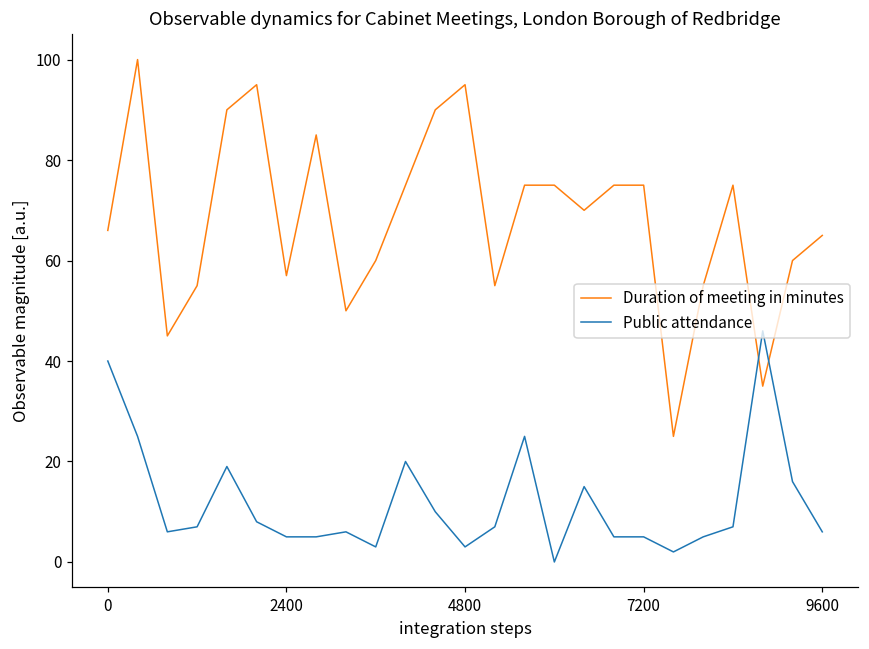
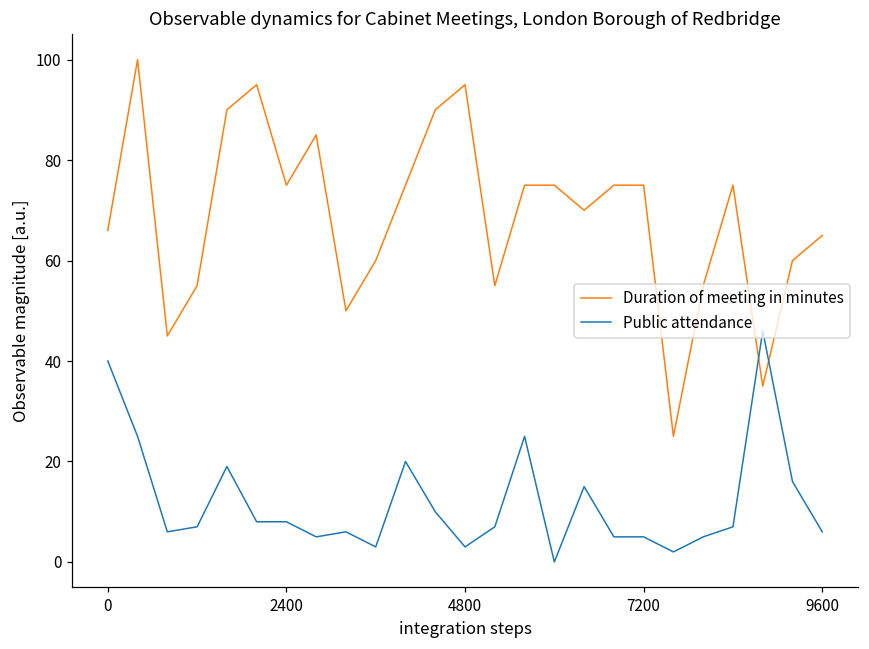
  {
    "Duration of meeting in minutes": {
      "0": 66,
-     "2400": 57,
+     "2400": 75,
      "4800": 95,
      "7200": 75,
      "9600": 65
    },
    "Public attendance": {
      "0": 40,
-     "2400": 5,
+     "2400": 8,
      "4800": 3,
      "7200": 5,
      "9600": 6
    }
  }
